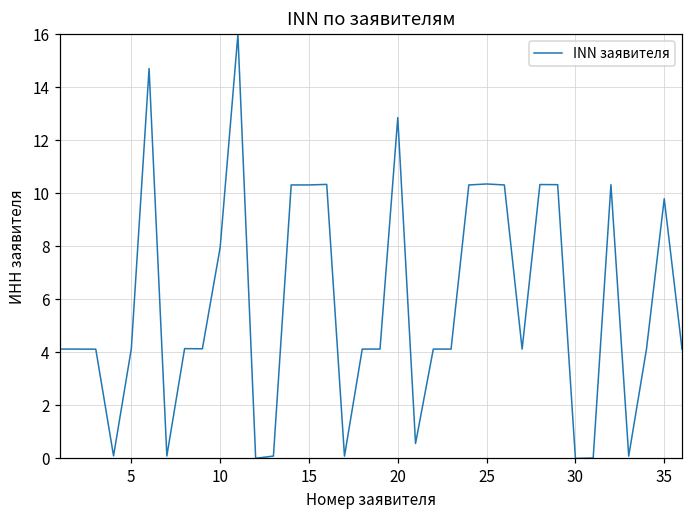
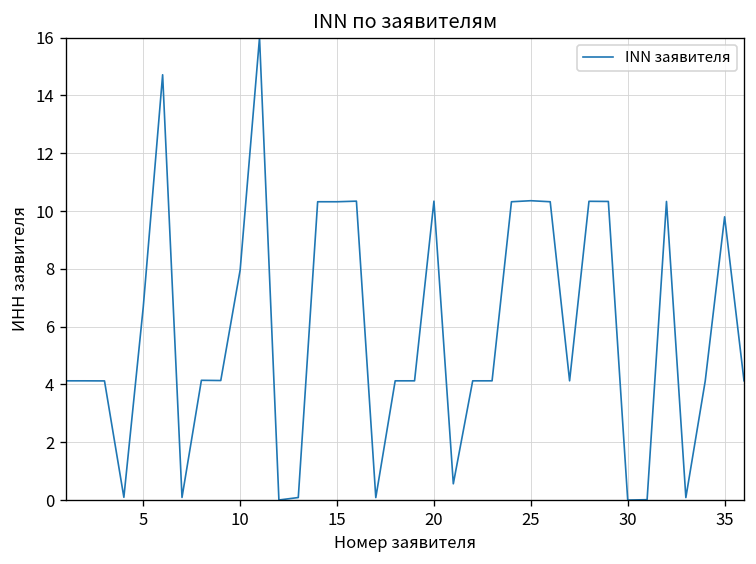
  {
-   "5": 4.1,
+   "5": 6.7,
    "10": 8.0,
    "15": 10.3,
-   "20": 12.9,
+   "20": 10.3,
    "25": 10.4,
    "30": 0.0,
    "35": 9.8
  }
